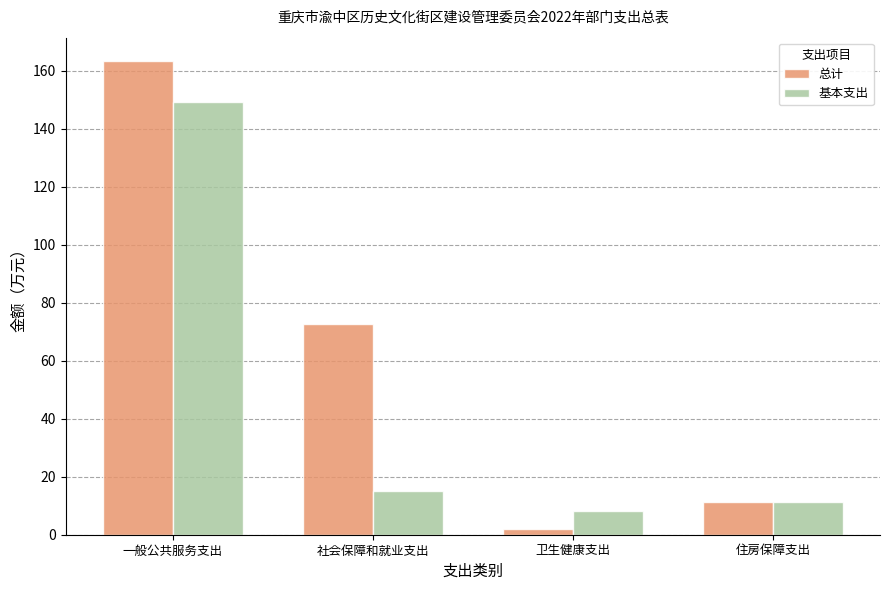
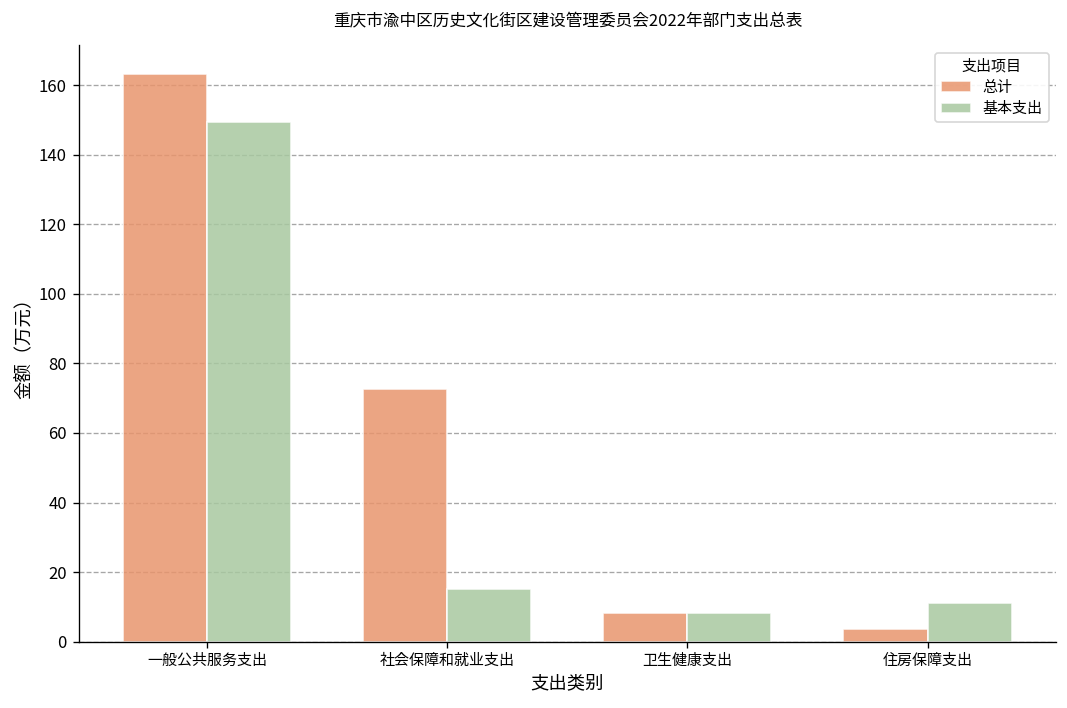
  {
    "总计": {
      "一般公共服务支出": 163,
      "社会保障和就业支出": 73,
-     "卫生健康支出": 2,
-     "住房保障支出": 11
+     "卫生健康支出": 8,
+     "住房保障支出": 4
    },
    "基本支出": {
      "一般公共服务支出": 149,
      "社会保障和就业支出": 15,
      "卫生健康支出": 8,
      "住房保障支出": 11
    }
  }
